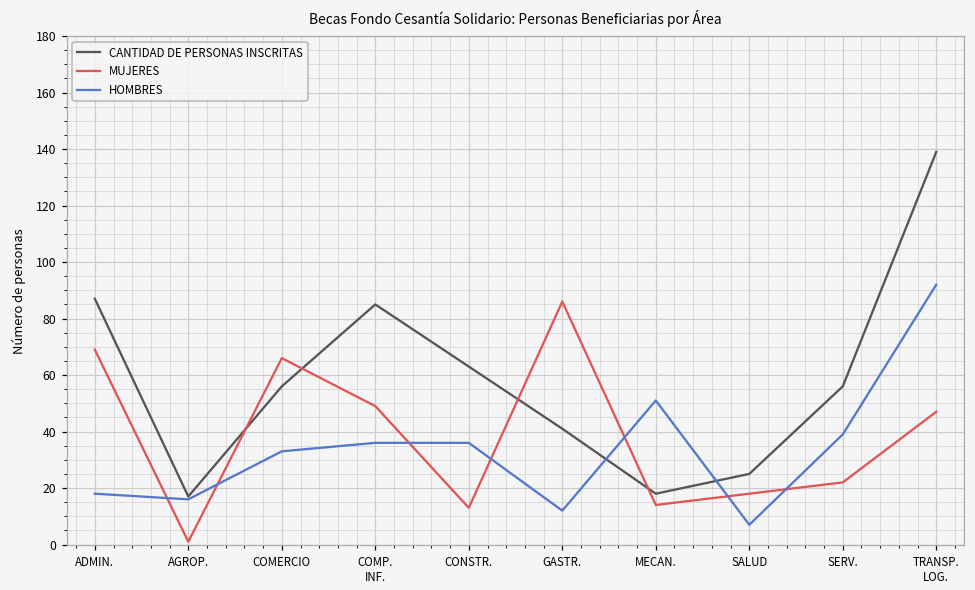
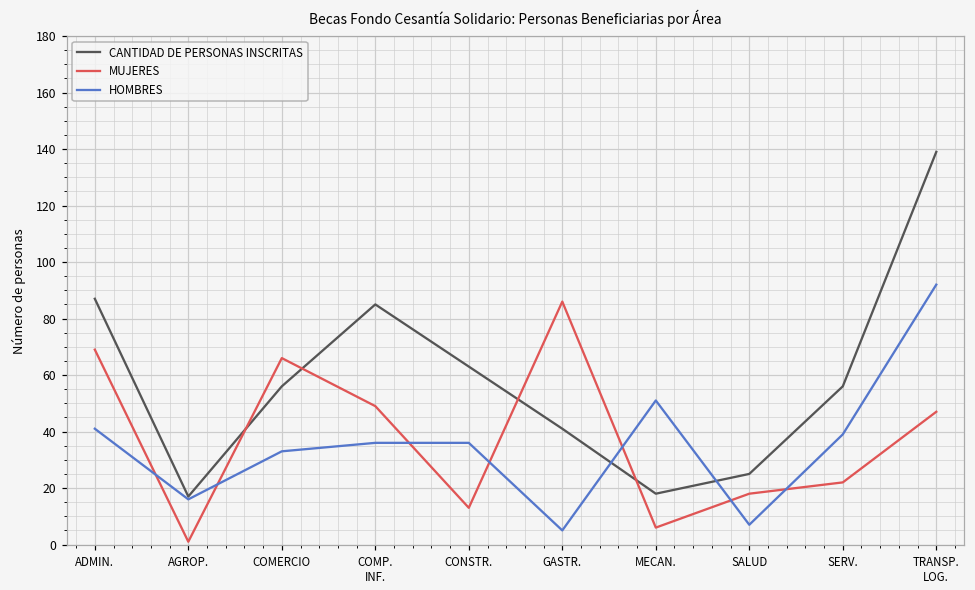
  {
    "CANTIDAD DE PERSONAS INSCRITAS": {
      "ADMIN.": 87,
      "AGROP.": 17,
      "COMERCIO": 56,
      "COMP. INF.": 85,
      "CONSTR.": 63,
      "GASTR.": 41,
      "MECAN.": 18,
      "SALUD": 25,
      "SERV.": 56,
      "TRANSP. LOG.": 139
    },
    "MUJERES": {
      "ADMIN.": 69,
      "AGROP.": 1,
      "COMERCIO": 66,
      "COMP. INF.": 49,
      "CONSTR.": 13,
      "GASTR.": 86,
-     "MECAN.": 14,
+     "MECAN.": 6,
      "SALUD": 18,
      "SERV.": 22,
      "TRANSP. LOG.": 47
    },
    "HOMBRES": {
-     "ADMIN.": 18,
+     "ADMIN.": 41,
      "AGROP.": 16,
      "COMERCIO": 33,
      "COMP. INF.": 36,
      "CONSTR.": 36,
-     "GASTR.": 12,
+     "GASTR.": 5,
      "MECAN.": 51,
      "SALUD": 7,
      "SERV.": 39,
      "TRANSP. LOG.": 92
    }
  }
